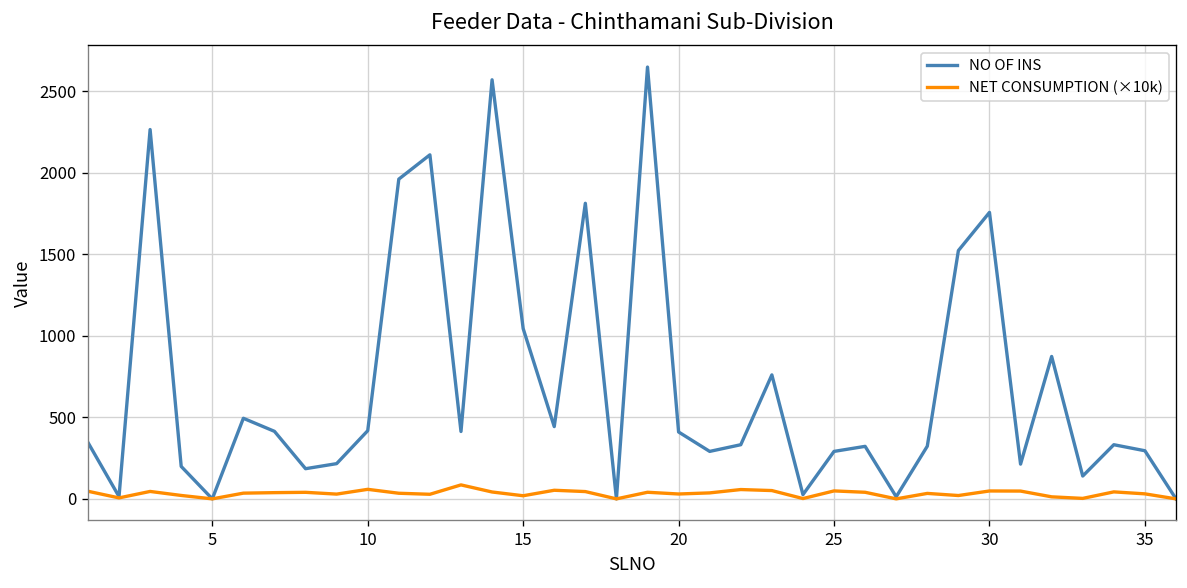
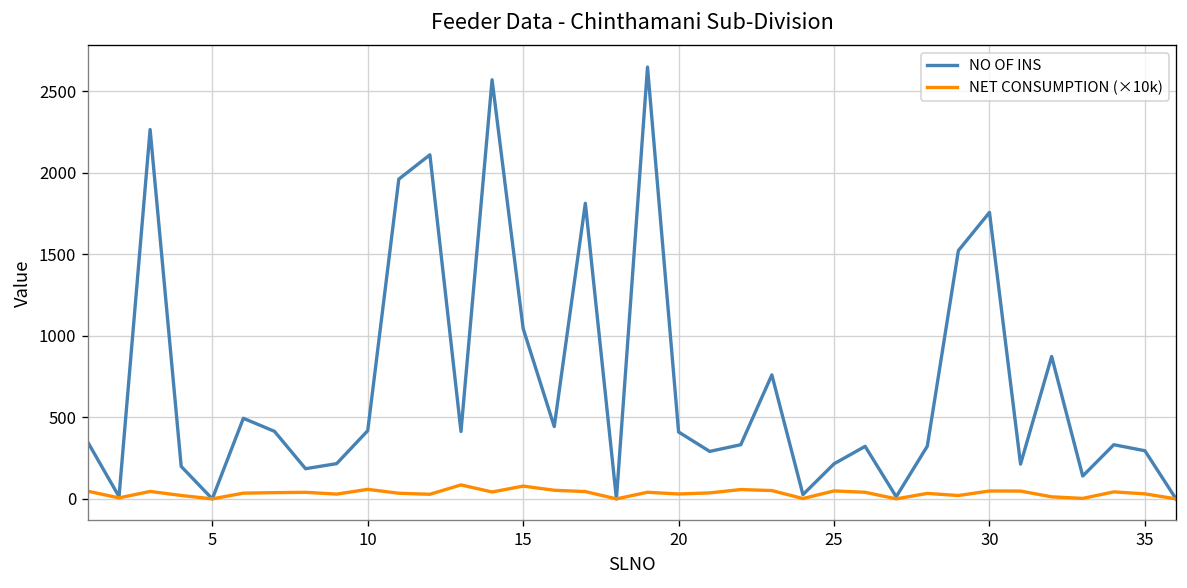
  {
    "NO OF INS": {
      "10": 420,
      "15": 1040,
      "20": 410,
-     "25": 290,
+     "25": 220,
      "30": 1760,
      "35": 300
    },
    "NET CONSUMPTION (×10k)": {
      "10": 60,
-     "15": 20,
+     "15": 80,
      "20": 30,
      "25": 50,
      "30": 50,
      "35": 30
    }
  }
